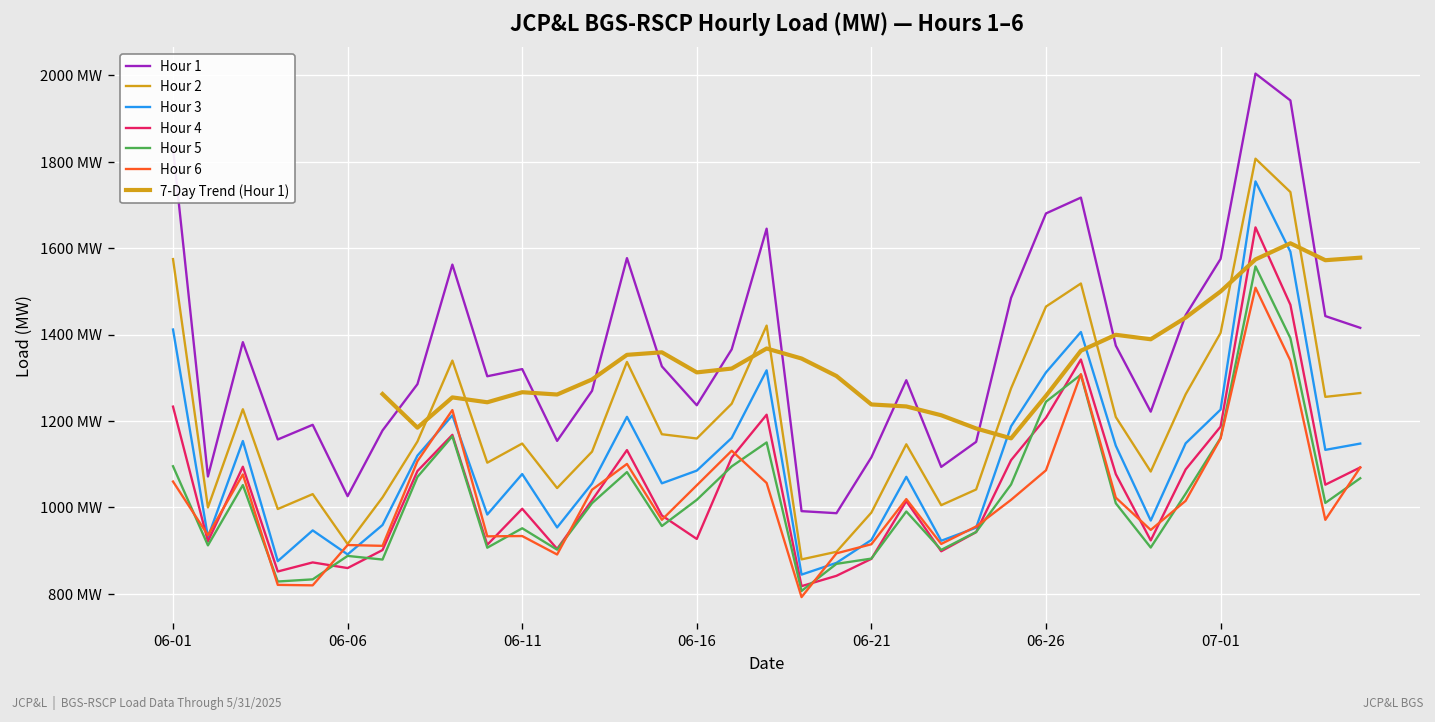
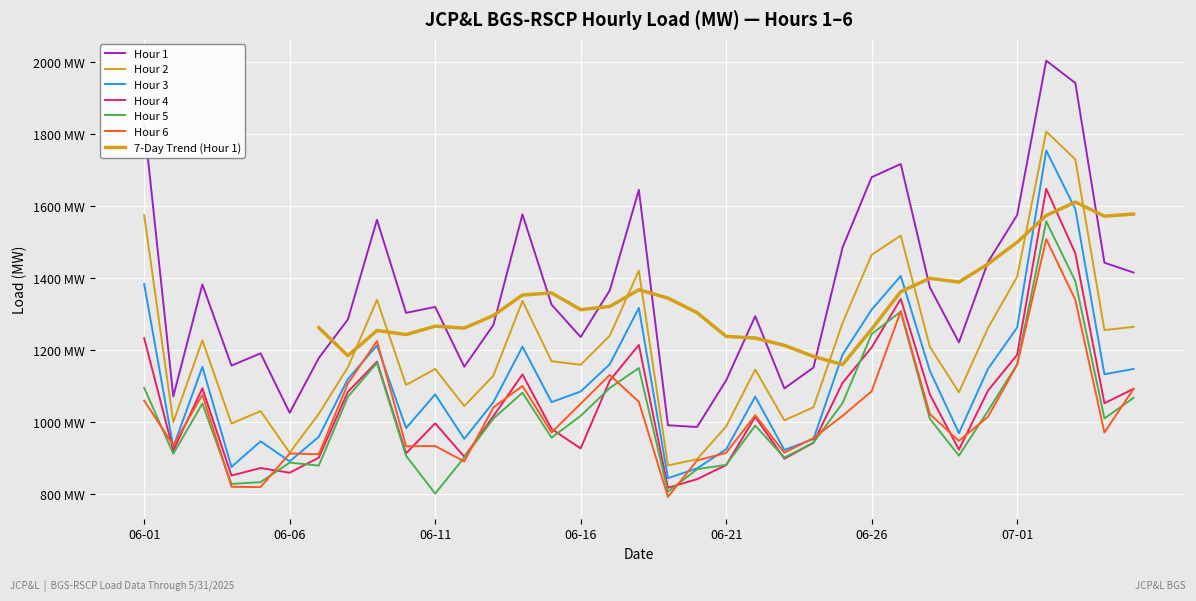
  {
    "Hour 1": {
      "06-06": "1030 MW",
      "06-11": "1320 MW",
      "06-16": "1240 MW",
      "06-21": "1120 MW",
      "06-26": "1680 MW",
      "07-01": "1570 MW"
    },
    "Hour 3": {
-     "06-01": "1410 MW",
+     "06-01": "1380 MW",
      "06-11": "1080 MW",
      "06-16": "1090 MW",
      "06-21": "920 MW",
      "06-26": "1310 MW",
-     "07-01": "1230 MW"
+     "07-01": "1260 MW"
    },
    "Hour 4": {
      "06-01": "1230 MW",
      "06-06": "860 MW",
      "06-11": "1000 MW",
      "06-16": "930 MW",
      "06-26": "1210 MW",
      "07-01": "1190 MW"
    },
    "Hour 5": {
      "06-01": "1100 MW",
-     "06-11": "950 MW",
+     "06-11": "800 MW",
      "06-16": "1020 MW",
      "06-26": "1240 MW"
    },
    "Hour 6": {
      "06-01": "1060 MW",
      "06-11": "930 MW",
      "06-16": "1050 MW",
      "06-21": "910 MW",
      "06-26": "1090 MW"
    }
  }
